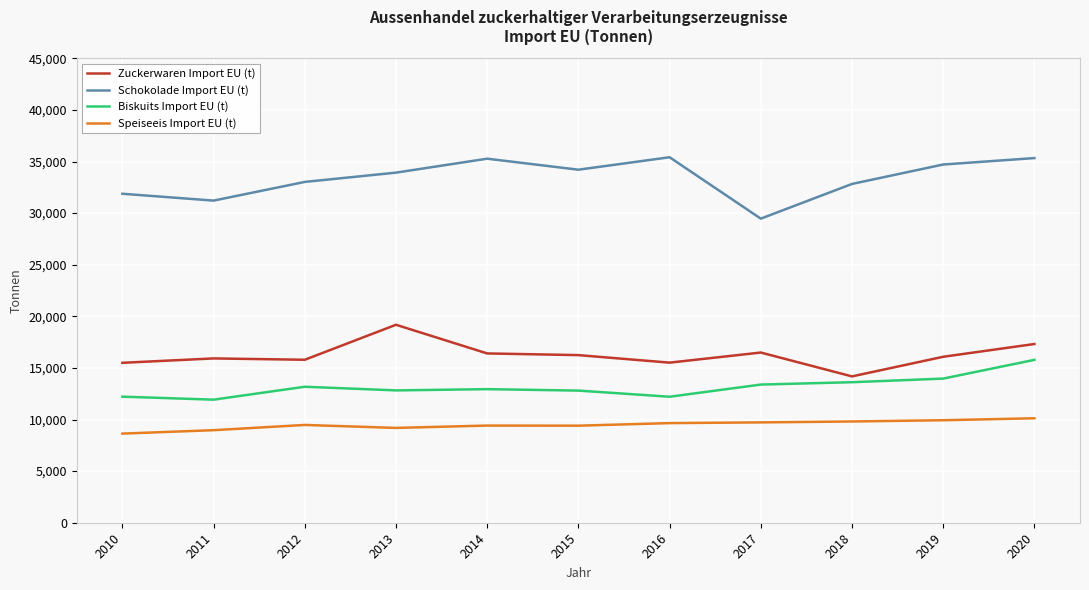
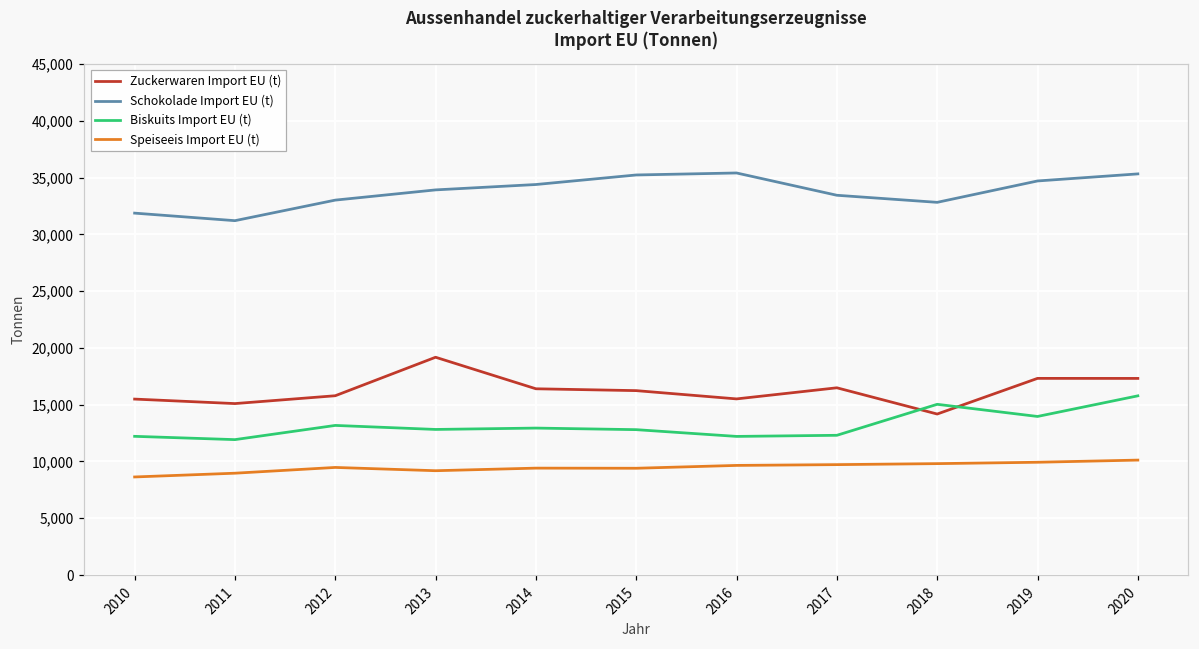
  {
    "Zuckerwaren Import EU (t)": {
      "2010": "15,500",
-     "2011": "15,900",
+     "2011": "15,100",
      "2012": "15,800",
      "2013": "19,200",
      "2014": "16,400",
      "2015": "16,200",
      "2016": "15,500",
      "2017": "16,500",
      "2018": "14,200",
-     "2019": "16,100",
+     "2019": "17,300",
      "2020": "17,300"
    },
    "Schokolade Import EU (t)": {
      "2010": "31,900",
      "2011": "31,200",
      "2012": "33,000",
      "2013": "33,900",
-     "2014": "35,300",
-     "2015": "34,200",
+     "2014": "34,400",
+     "2015": "35,200",
      "2016": "35,400",
-     "2017": "29,500",
+     "2017": "33,500",
      "2018": "32,800",
      "2019": "34,700",
      "2020": "35,300"
    },
    "Biskuits Import EU (t)": {
      "2010": "12,200",
      "2011": "11,900",
      "2012": "13,200",
      "2013": "12,800",
      "2014": "12,900",
      "2015": "12,800",
      "2016": "12,200",
-     "2017": "13,400",
-     "2018": "13,600",
+     "2017": "12,300",
+     "2018": "15,000",
      "2019": "14,000",
      "2020": "15,800"
    },
    "Speiseeis Import EU (t)": {
      "2010": "8,600",
      "2011": "9,000",
      "2012": "9,500",
      "2013": "9,200",
      "2014": "9,400",
      "2015": "9,400",
      "2016": "9,700",
      "2017": "9,700",
      "2018": "9,800",
      "2019": "9,900",
      "2020": "10,100"
    }
  }
